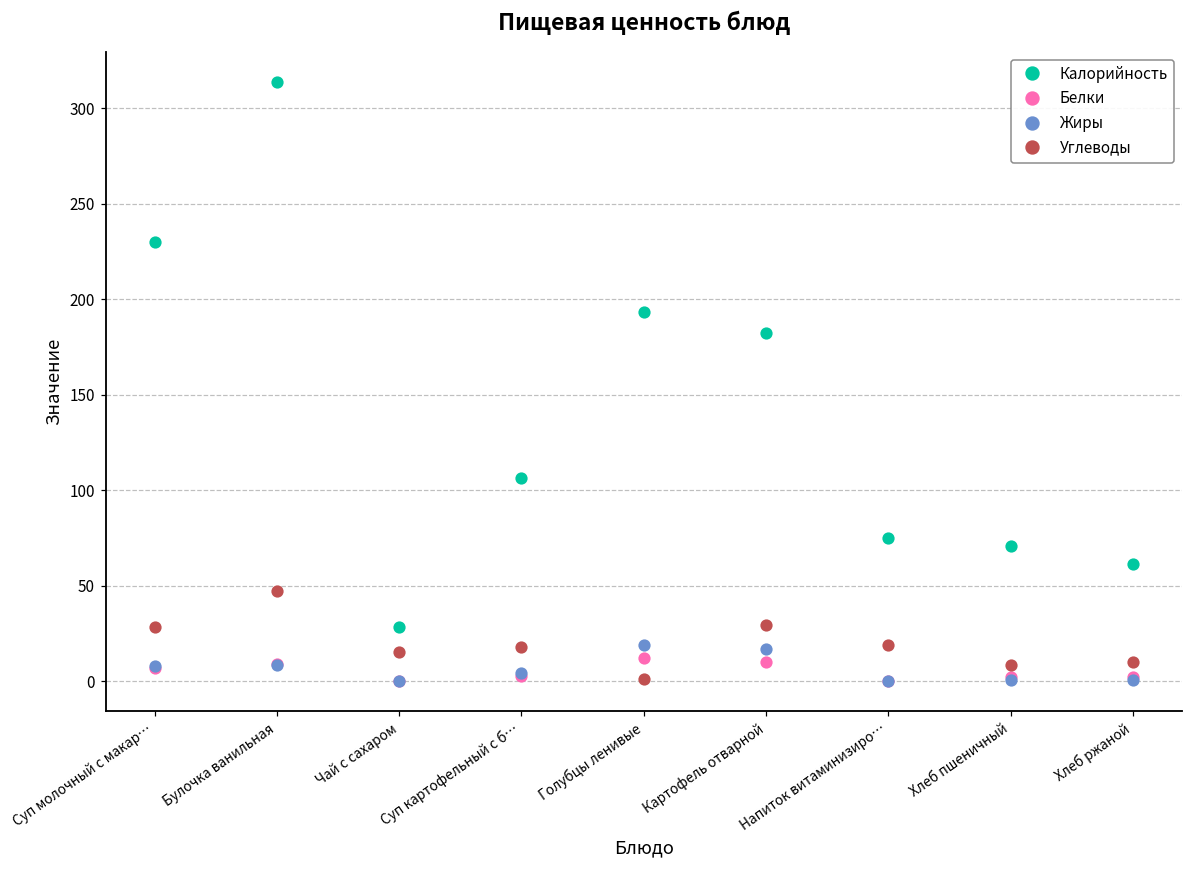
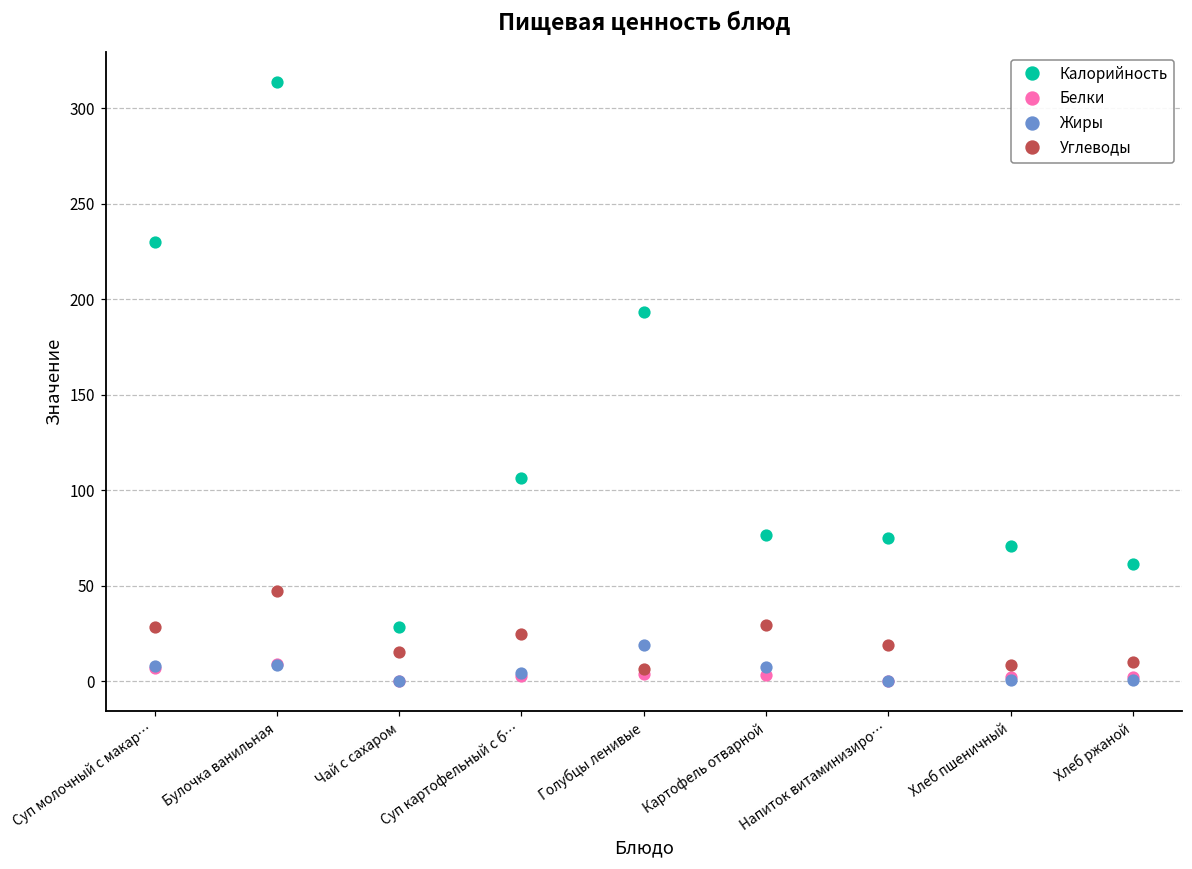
  {
    "Калорийность": {
      "Суп молочный с макар…": 230,
      "Булочка ванильная": 314,
      "Чай с сахаром": 28,
      "Суп картофельный с б…": 106,
      "Голубцы ленивые": 193,
-     "Картофель отварной": 183,
+     "Картофель отварной": 77,
      "Напиток витаминизиро…": 75,
      "Хлеб пшеничный": 71,
      "Хлеб ржаной": 61
    },
    "Белки": {
      "Суп картофельный с б…": 3,
-     "Голубцы ленивые": 12,
-     "Картофель отварной": 10,
+     "Голубцы ленивые": 4,
+     "Картофель отварной": 3,
      "Хлеб пшеничный": 2,
      "Хлеб ржаной": 2
    },
    "Жиры": {
      "Суп картофельный с б…": 4,
      "Голубцы ленивые": 19,
-     "Картофель отварной": 17,
+     "Картофель отварной": 8,
      "Хлеб пшеничный": 0,
      "Хлеб ржаной": 0
    },
    "Углеводы": {
      "Суп молочный с макар…": 29,
      "Булочка ванильная": 47,
      "Чай с сахаром": 15,
-     "Суп картофельный с б…": 18,
-     "Голубцы ленивые": 1,
+     "Суп картофельный с б…": 25,
+     "Голубцы ленивые": 6,
      "Картофель отварной": 29,
      "Напиток витаминизиро…": 19,
      "Хлеб пшеничный": 9,
      "Хлеб ржаной": 10
    }
  }
